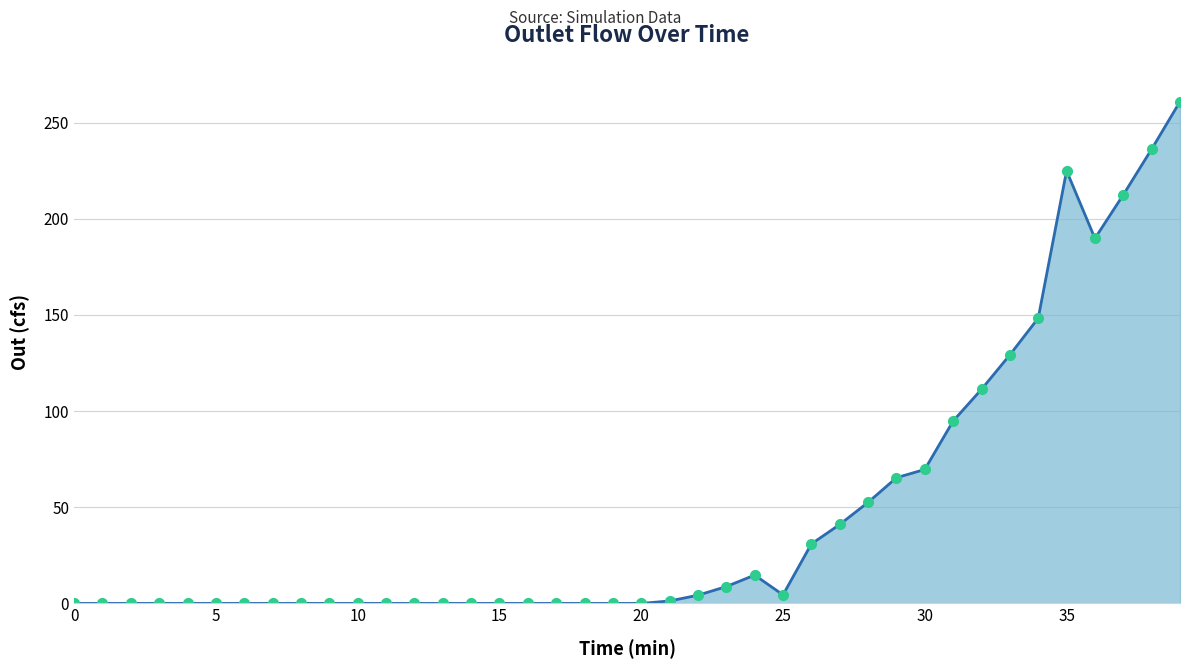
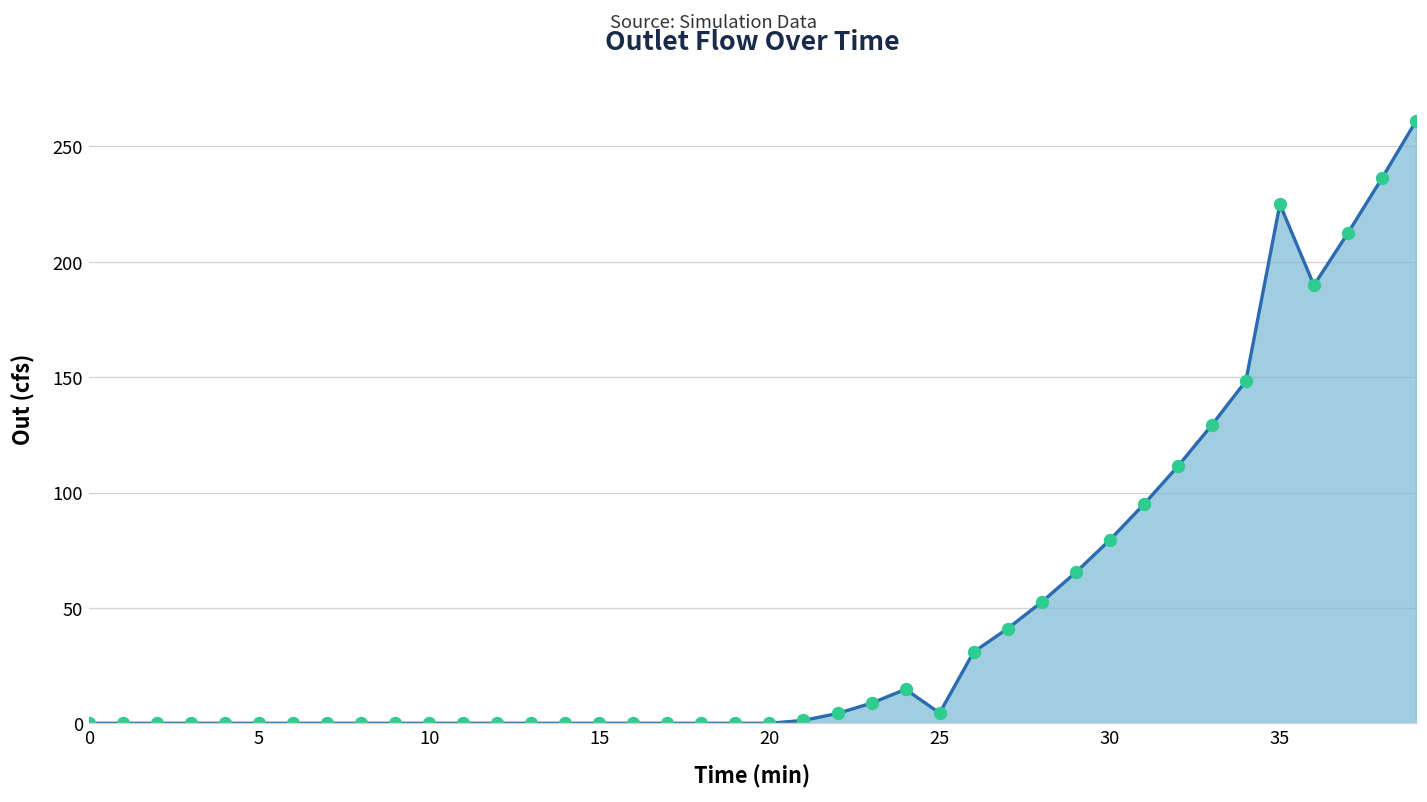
  {
    "0": 0,
    "5": 0,
    "10": 0,
    "15": 0,
    "20": 0,
    "25": 4,
-   "30": 70,
+   "30": 79,
    "35": 225
  }
